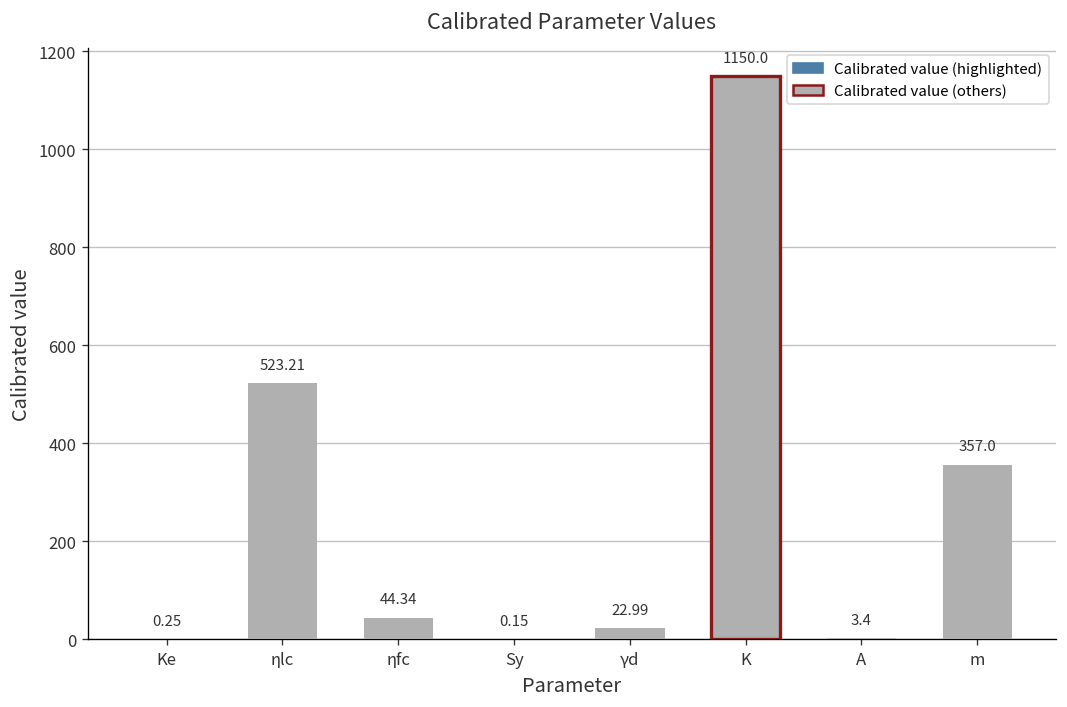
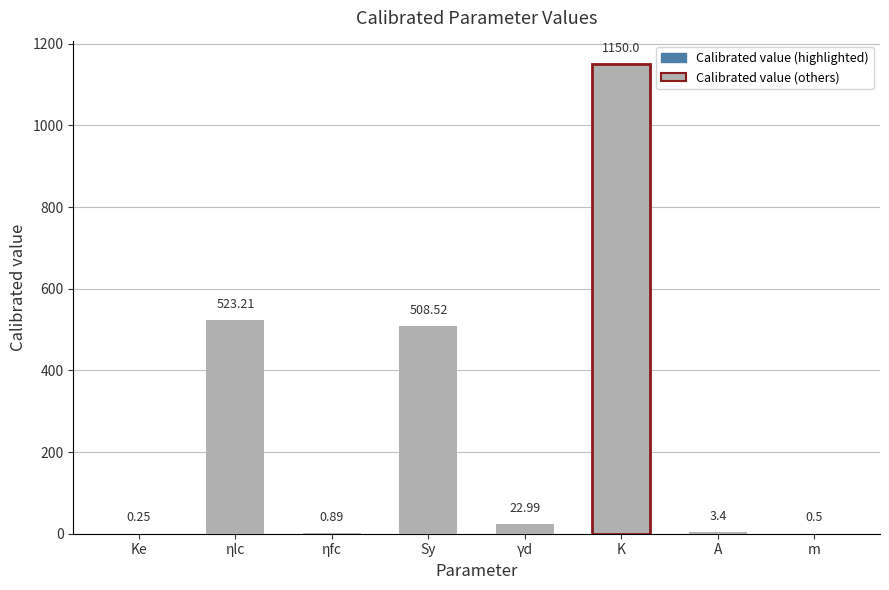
  {
    "Ke": 0.25,
    "ηlc": 523.21,
-   "ηfc": 44.34,
-   "Sy": 0.15,
+   "ηfc": 0.89,
+   "Sy": 508.52,
    "γd": 22.99,
    "K": 1150.0,
    "A": 3.4,
-   "m": 357.0
+   "m": 0.5
  }
